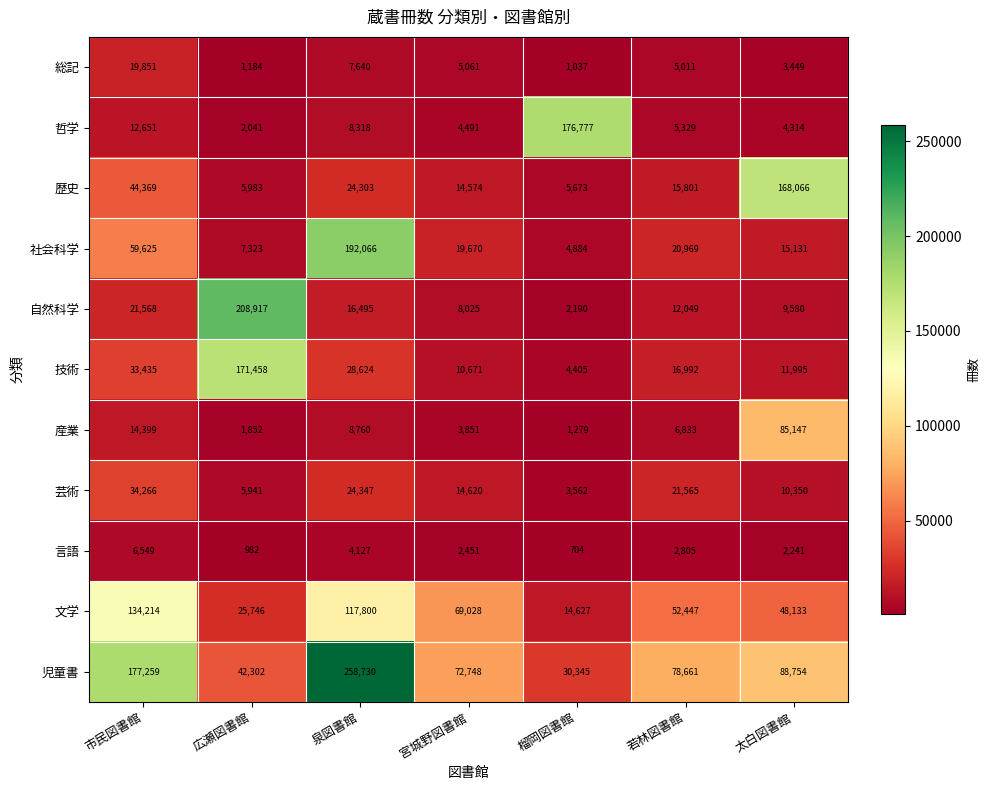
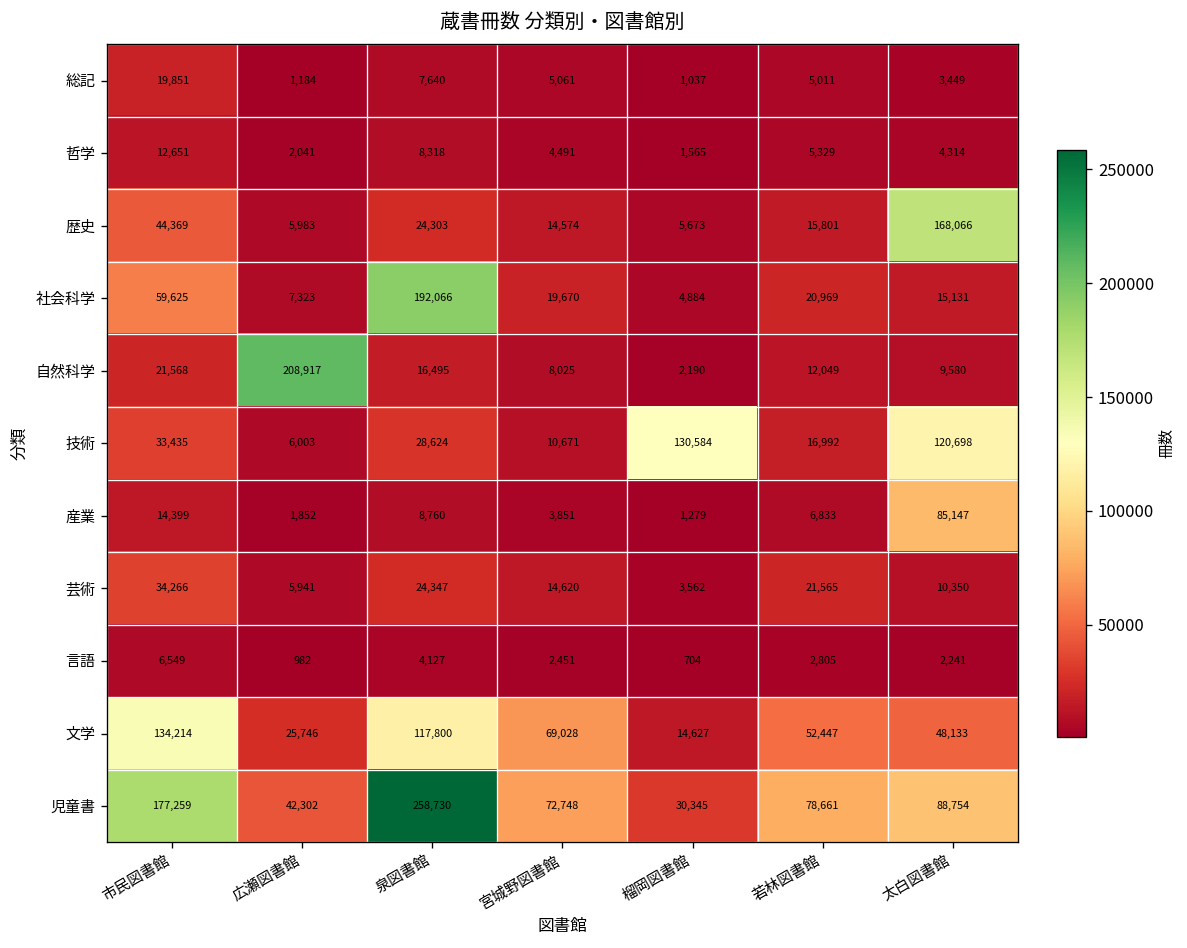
  {
    "総記": {
      "市民図書館": "19,851",
      "広瀬図書館": "1,184",
      "泉図書館": "7,640",
      "宮城野図書館": "5,061",
      "榴岡図書館": "1,037",
      "若林図書館": "5,011",
      "太白図書館": "3,449"
    },
    "哲学": {
      "市民図書館": "12,651",
      "広瀬図書館": "2,041",
      "泉図書館": "8,318",
      "宮城野図書館": "4,491",
-     "榴岡図書館": "176,777",
+     "榴岡図書館": "1,565",
      "若林図書館": "5,329",
      "太白図書館": "4,314"
    },
    "歴史": {
      "市民図書館": "44,369",
      "広瀬図書館": "5,983",
      "泉図書館": "24,303",
      "宮城野図書館": "14,574",
      "榴岡図書館": "5,673",
      "若林図書館": "15,801",
      "太白図書館": "168,066"
    },
    "社会科学": {
      "市民図書館": "59,625",
      "広瀬図書館": "7,323",
      "泉図書館": "192,066",
      "宮城野図書館": "19,670",
      "榴岡図書館": "4,884",
      "若林図書館": "20,969",
      "太白図書館": "15,131"
    },
    "自然科学": {
      "市民図書館": "21,568",
      "広瀬図書館": "208,917",
      "泉図書館": "16,495",
      "宮城野図書館": "8,025",
      "榴岡図書館": "2,190",
      "若林図書館": "12,049",
      "太白図書館": "9,580"
    },
    "技術": {
      "市民図書館": "33,435",
-     "広瀬図書館": "171,458",
+     "広瀬図書館": "6,003",
      "泉図書館": "28,624",
      "宮城野図書館": "10,671",
-     "榴岡図書館": "4,405",
+     "榴岡図書館": "130,584",
      "若林図書館": "16,992",
-     "太白図書館": "11,995"
+     "太白図書館": "120,698"
    },
    "産業": {
      "市民図書館": "14,399",
      "広瀬図書館": "1,852",
      "泉図書館": "8,760",
      "宮城野図書館": "3,851",
      "榴岡図書館": "1,279",
      "若林図書館": "6,833",
      "太白図書館": "85,147"
    },
    "芸術": {
      "市民図書館": "34,266",
      "広瀬図書館": "5,941",
      "泉図書館": "24,347",
      "宮城野図書館": "14,620",
      "榴岡図書館": "3,562",
      "若林図書館": "21,565",
      "太白図書館": "10,350"
    },
    "言語": {
      "市民図書館": "6,549",
      "広瀬図書館": "982",
      "泉図書館": "4,127",
      "宮城野図書館": "2,451",
      "榴岡図書館": "704",
      "若林図書館": "2,805",
      "太白図書館": "2,241"
    },
    "文学": {
      "市民図書館": "134,214",
      "広瀬図書館": "25,746",
      "泉図書館": "117,800",
      "宮城野図書館": "69,028",
      "榴岡図書館": "14,627",
      "若林図書館": "52,447",
      "太白図書館": "48,133"
    },
    "児童書": {
      "市民図書館": "177,259",
      "広瀬図書館": "42,302",
      "泉図書館": "258,730",
      "宮城野図書館": "72,748",
      "榴岡図書館": "30,345",
      "若林図書館": "78,661",
      "太白図書館": "88,754"
    }
  }
